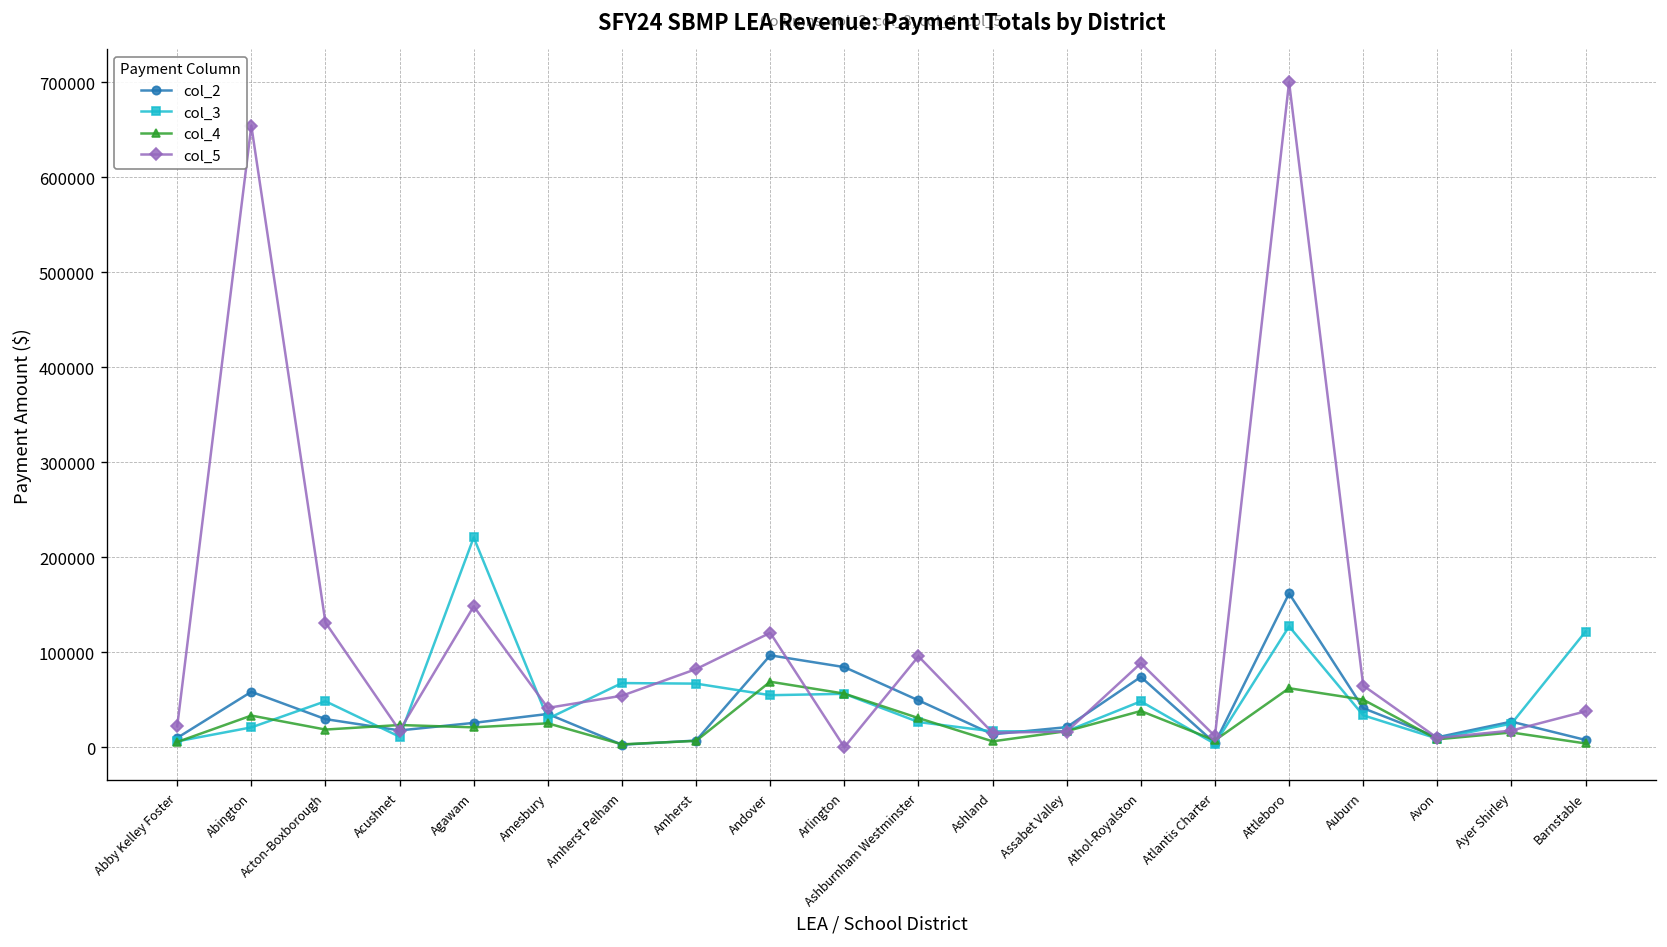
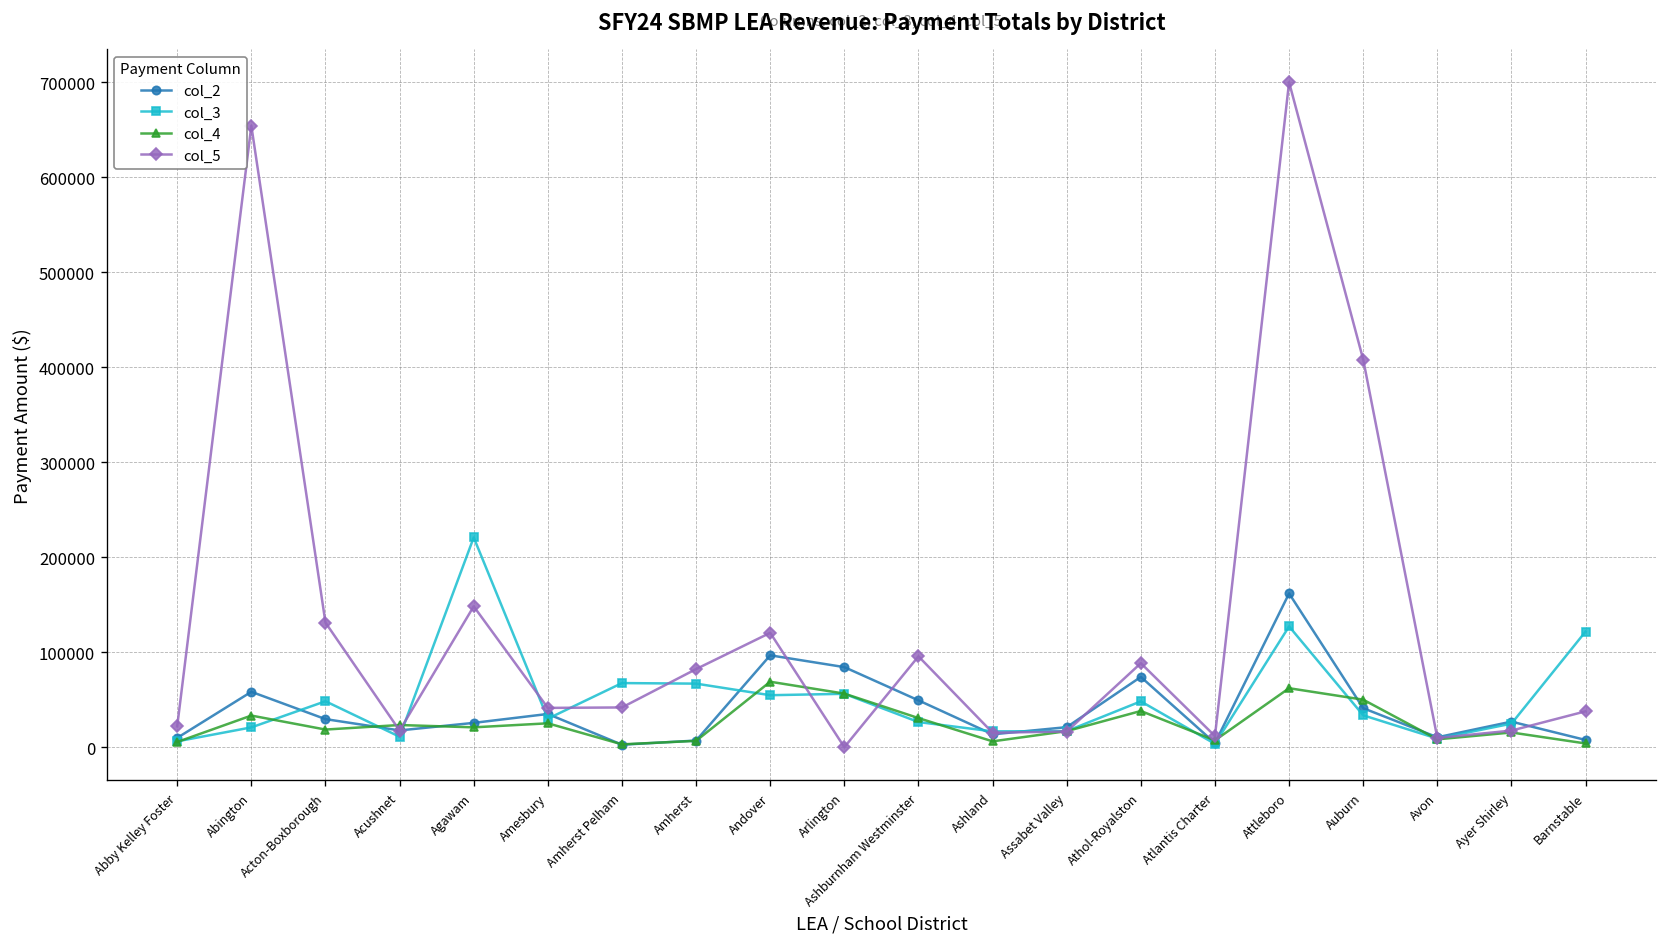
  {
    "col_2": {
      "Abby Kelley Foster": 10000,
      "Abington": 60000,
      "Acton-Boxborough": 30000,
      "Agawam": 30000,
      "Amesbury": 30000,
      "Andover": 100000,
      "Arlington": 80000,
      "Ashburnham Westminster": 50000,
      "Assabet Valley": 20000,
      "Athol-Royalston": 70000,
      "Attleboro": 160000,
      "Auburn": 40000,
      "Barnstable": 10000
    },
    "col_3": {
      "Abington": 20000,
      "Acton-Boxborough": 50000,
      "Acushnet": 10000,
      "Agawam": 220000,
      "Amesbury": 30000,
      "Amherst Pelham": 70000,
      "Amherst": 70000,
      "Andover": 50000,
      "Ashburnham Westminster": 30000,
      "Athol-Royalston": 50000,
      "Attleboro": 130000,
      "Auburn": 30000,
      "Barnstable": 120000
    },
    "col_4": {
      "Abington": 30000,
      "Acton-Boxborough": 20000,
      "Acushnet": 20000,
      "Agawam": 20000,
      "Amesbury": 30000,
      "Andover": 70000,
      "Ashburnham Westminster": 30000,
      "Ashland": 10000,
      "Athol-Royalston": 40000,
      "Attleboro": 60000,
      "Auburn": 50000,
      "Barnstable": 0
    },
    "col_5": {
      "Abby Kelley Foster": 20000,
      "Abington": 650000,
      "Acton-Boxborough": 130000,
      "Agawam": 150000,
      "Amesbury": 40000,
-     "Amherst Pelham": 50000,
+     "Amherst Pelham": 40000,
      "Amherst": 80000,
      "Andover": 120000,
      "Arlington": 0,
      "Ashburnham Westminster": 100000,
      "Athol-Royalston": 90000,
      "Atlantis Charter": 10000,
      "Attleboro": 700000,
-     "Auburn": 60000,
+     "Auburn": 410000,
      "Barnstable": 40000
    }
  }
